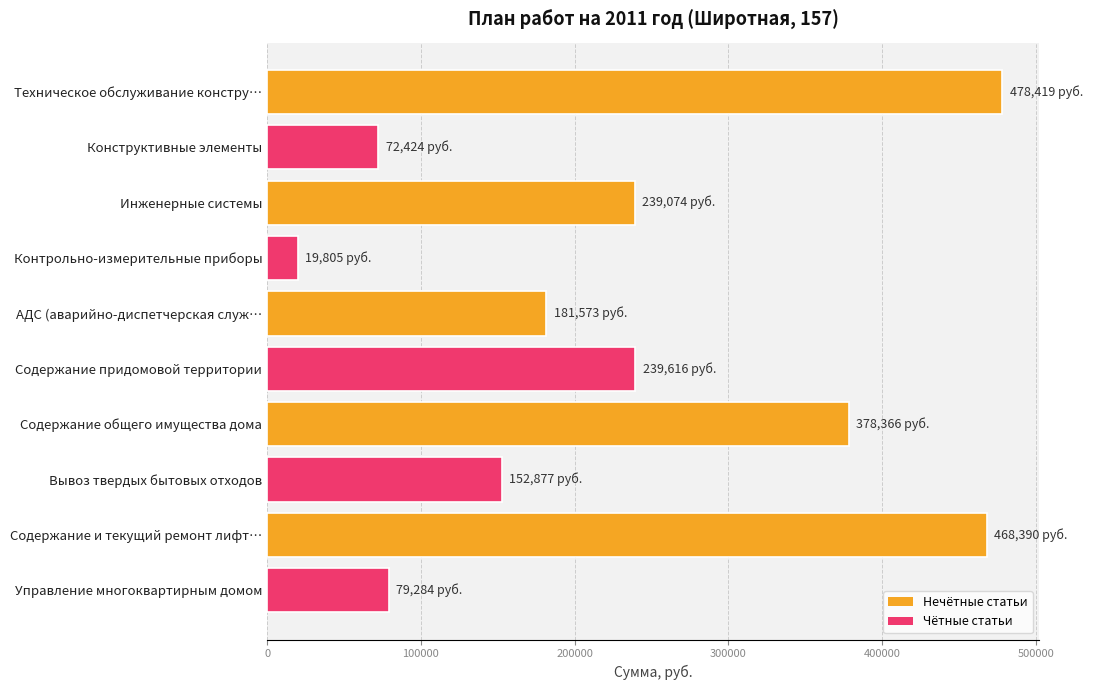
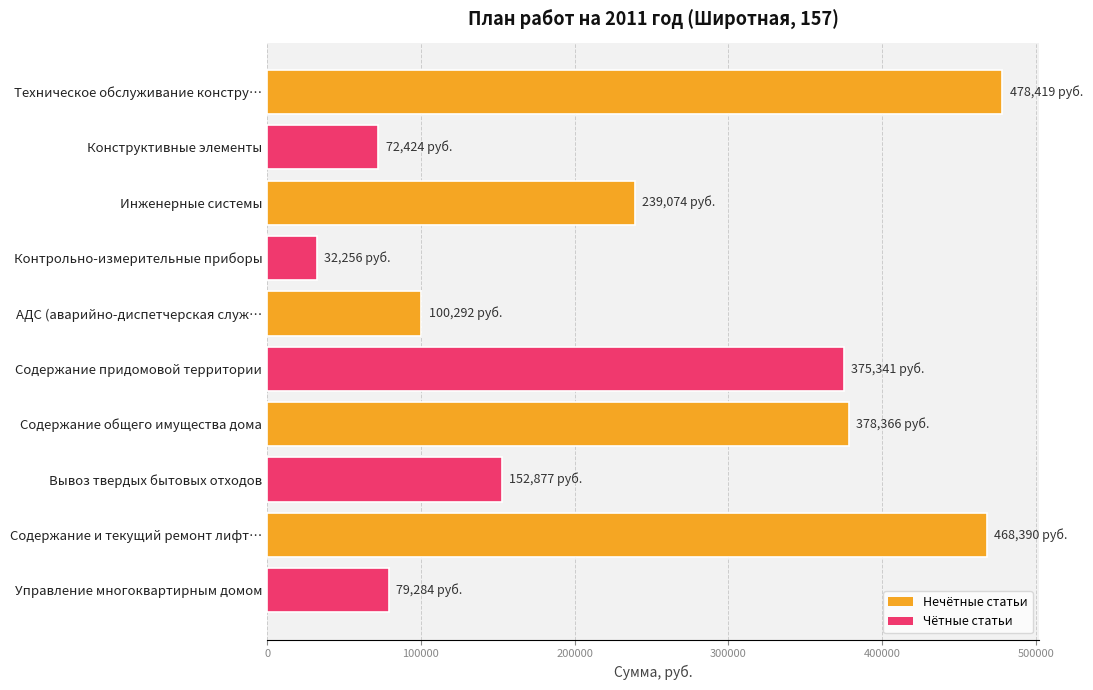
  {
    "Техническое обслуживание констру…": "478,419",
    "Конструктивные элементы": "72,424",
    "Инженерные системы": "239,074",
-   "Контрольно-измерительные приборы": "19,805",
-   "АДС (аварийно-диспетчерская служ…": "181,573",
-   "Содержание придомовой территории": "239,616",
+   "Контрольно-измерительные приборы": "32,256",
+   "АДС (аварийно-диспетчерская служ…": "100,292",
+   "Содержание придомовой территории": "375,341",
    "Содержание общего имущества дома": "378,366",
    "Вывоз твердых бытовых отходов": "152,877",
    "Содержание и текущий ремонт лифт…": "468,390",
    "Управление многоквартирным домом": "79,284"
  }
